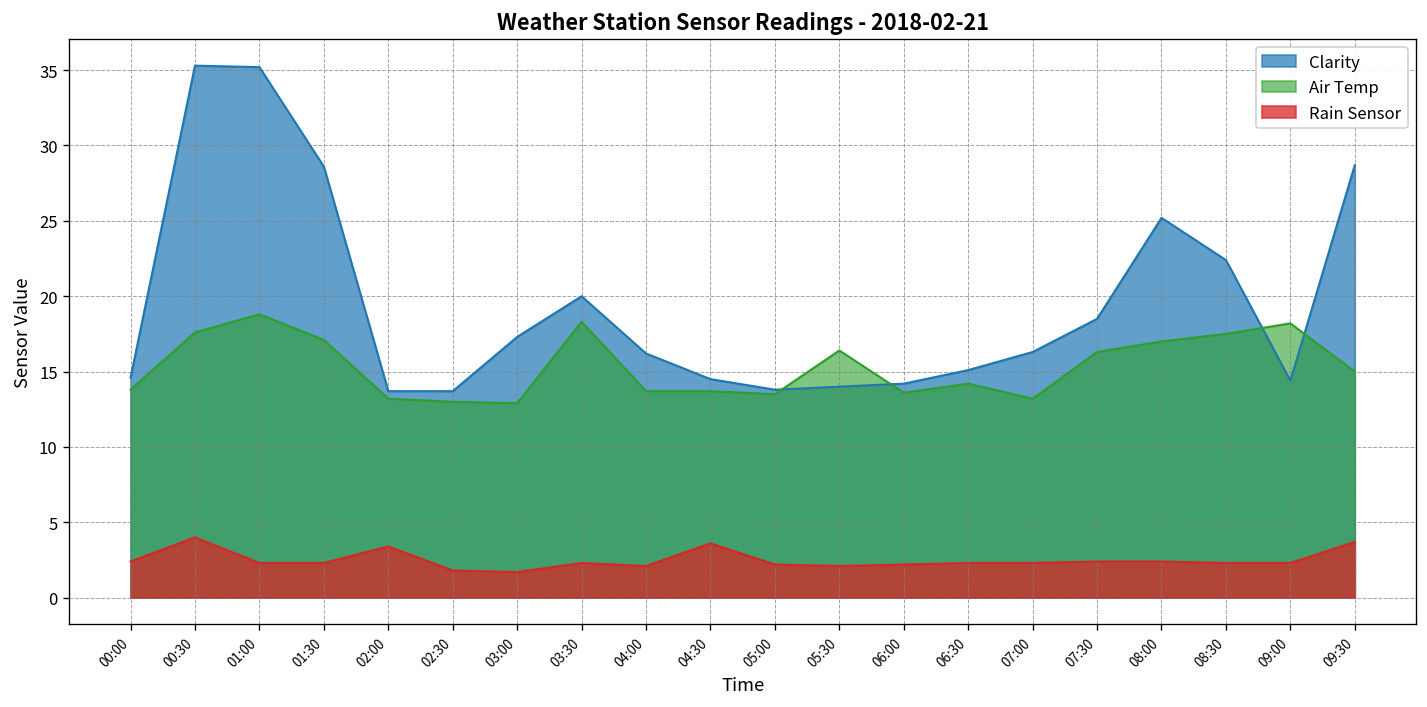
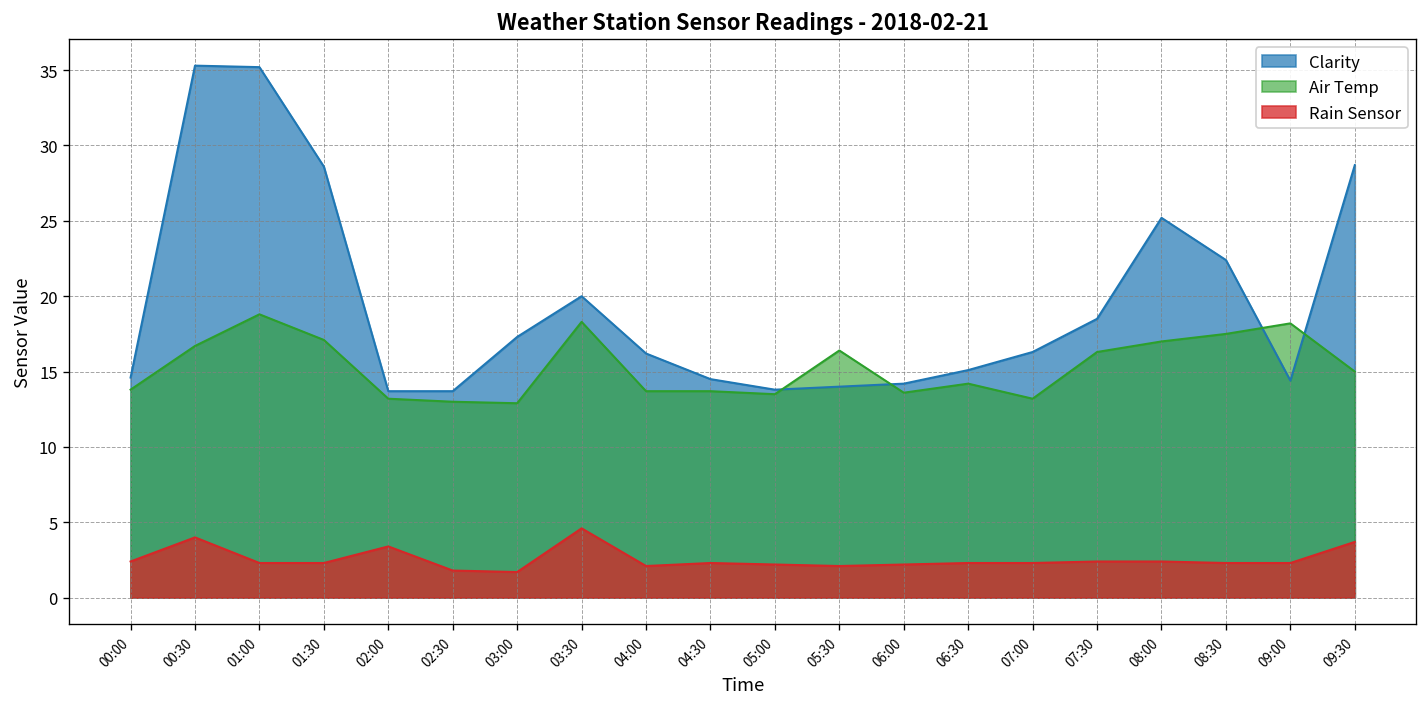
  {
    "Clarity": {
      "00:00": 14.6,
      "00:30": 35.3,
      "01:00": 35.2,
      "01:30": 28.6,
      "02:00": 13.7,
      "02:30": 13.7,
      "03:00": 17.3,
      "03:30": 20.0,
      "04:00": 16.2,
      "04:30": 14.5,
      "05:00": 13.8,
      "05:30": 14.0,
      "06:00": 14.2,
      "06:30": 15.1,
      "07:00": 16.3,
      "07:30": 18.5,
      "08:00": 25.2,
      "08:30": 22.4,
      "09:00": 14.4,
      "09:30": 28.7
    },
    "Air Temp": {
      "00:00": 13.8,
-     "00:30": 17.6,
+     "00:30": 16.7,
      "01:00": 18.8,
      "01:30": 17.1,
      "02:00": 13.2,
      "02:30": 13.0,
      "03:00": 12.9,
      "03:30": 18.3,
      "04:00": 13.7,
      "04:30": 13.7,
      "05:00": 13.5,
      "05:30": 16.4,
      "06:00": 13.6,
      "06:30": 14.2,
      "07:00": 13.2,
      "07:30": 16.3,
      "08:00": 17.0,
      "08:30": 17.5,
      "09:00": 18.2,
      "09:30": 15.0
    },
    "Rain Sensor": {
      "00:00": 2.4,
      "00:30": 4.0,
      "01:00": 2.3,
      "01:30": 2.3,
      "02:00": 3.4,
      "02:30": 1.8,
      "03:00": 1.7,
-     "03:30": 2.3,
+     "03:30": 4.6,
      "04:00": 2.1,
-     "04:30": 3.6,
+     "04:30": 2.3,
      "05:00": 2.2,
      "05:30": 2.1,
      "06:00": 2.2,
      "06:30": 2.3,
      "07:00": 2.3,
      "07:30": 2.4,
      "08:00": 2.4,
      "08:30": 2.3,
      "09:00": 2.3,
      "09:30": 3.7
    }
  }
